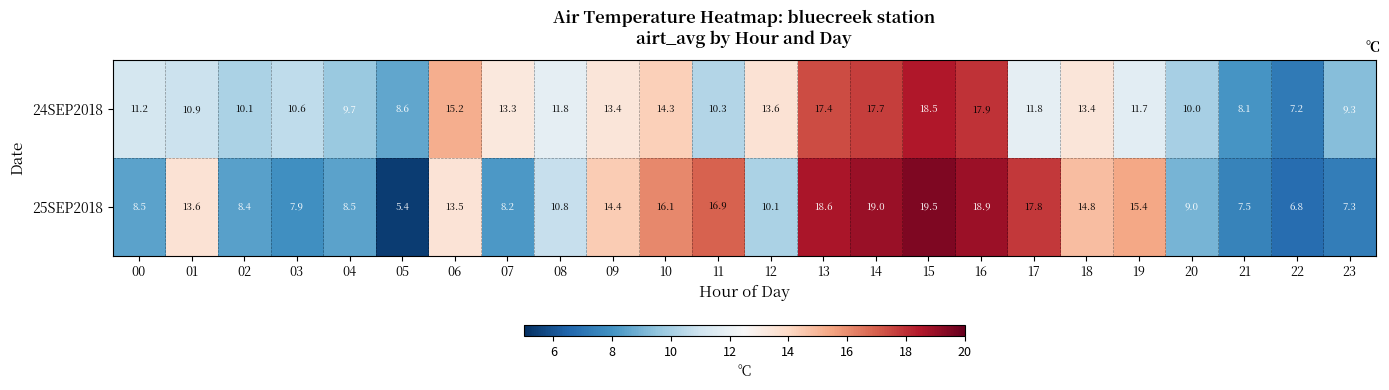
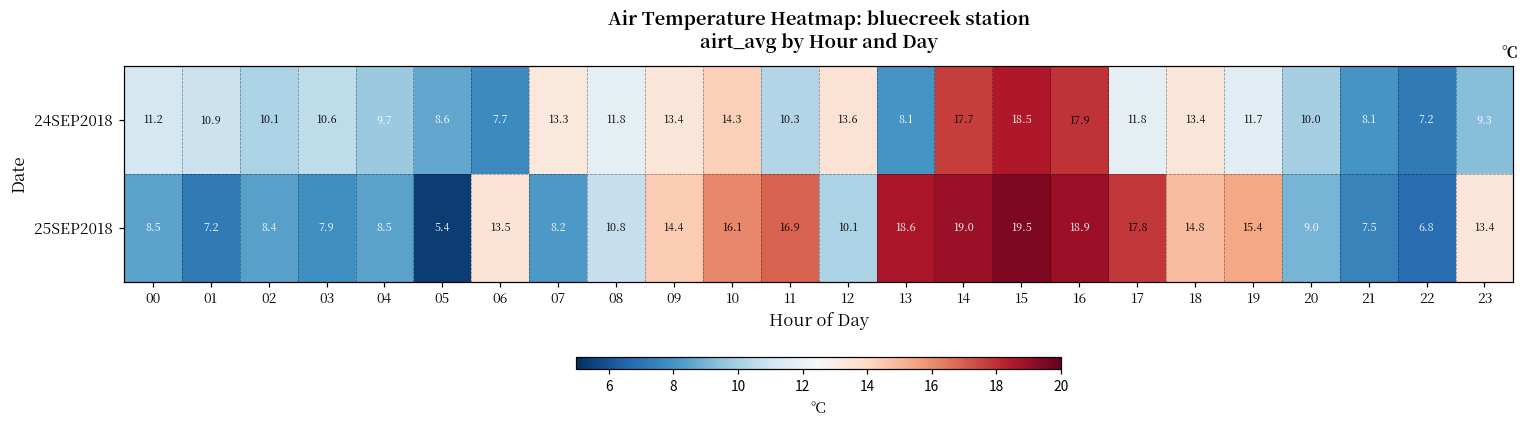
  {
    "24SEP2018": {
      "00": 11.2,
      "01": 10.9,
      "02": 10.1,
      "03": 10.6,
      "04": 9.7,
      "05": 8.6,
-     "06": 15.2,
+     "06": 7.7,
      "07": 13.3,
      "08": 11.8,
      "09": 13.4,
      "10": 14.3,
      "11": 10.3,
      "12": 13.6,
-     "13": 17.4,
+     "13": 8.1,
      "14": 17.7,
      "15": 18.5,
      "16": 17.9,
      "17": 11.8,
      "18": 13.4,
      "19": 11.7,
      "20": 10.0,
      "21": 8.1,
      "22": 7.2,
      "23": 9.3
    },
    "25SEP2018": {
      "00": 8.5,
-     "01": 13.6,
+     "01": 7.2,
      "02": 8.4,
      "03": 7.9,
      "04": 8.5,
      "05": 5.4,
      "06": 13.5,
      "07": 8.2,
      "08": 10.8,
      "09": 14.4,
      "10": 16.1,
      "11": 16.9,
      "12": 10.1,
      "13": 18.6,
      "14": 19.0,
      "15": 19.5,
      "16": 18.9,
      "17": 17.8,
      "18": 14.8,
      "19": 15.4,
      "20": 9.0,
      "21": 7.5,
      "22": 6.8,
-     "23": 7.3
+     "23": 13.4
    }
  }
